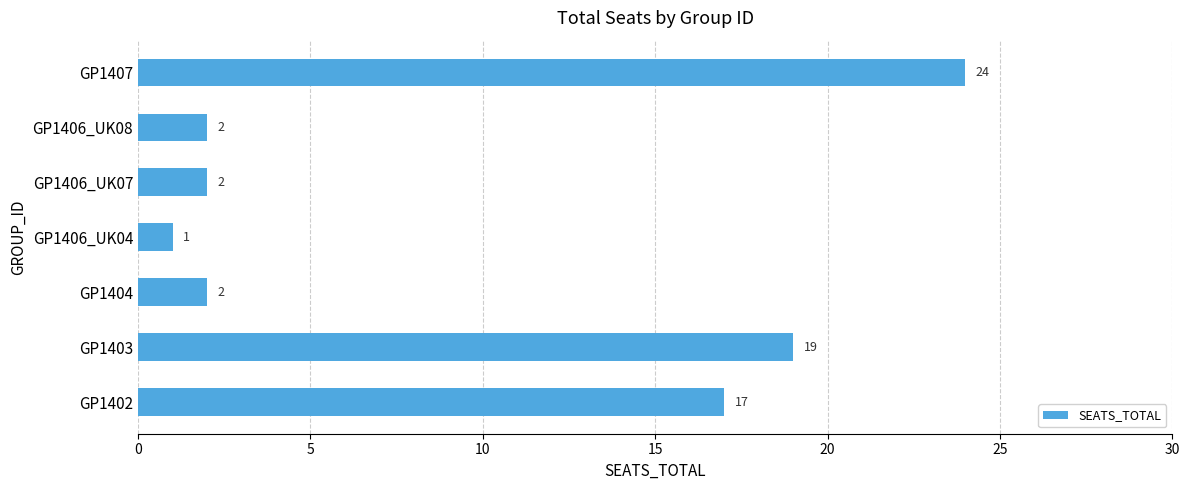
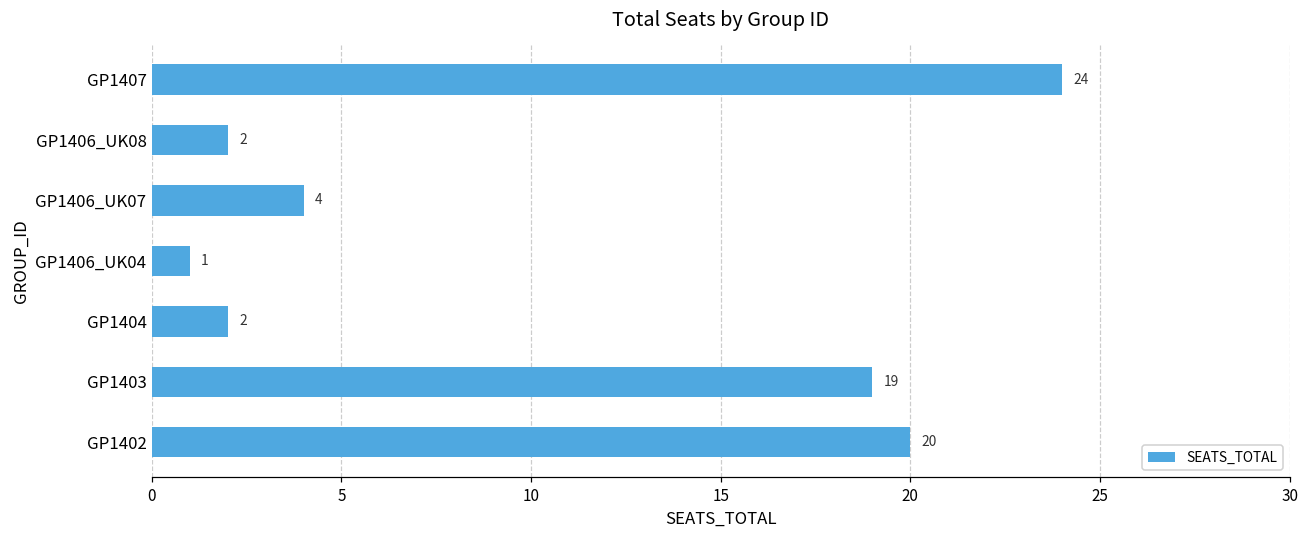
  {
    "GP1407": 24,
    "GP1406_UK08": 2,
-   "GP1406_UK07": 2,
+   "GP1406_UK07": 4,
    "GP1406_UK04": 1,
    "GP1404": 2,
    "GP1403": 19,
-   "GP1402": 17
+   "GP1402": 20
  }
